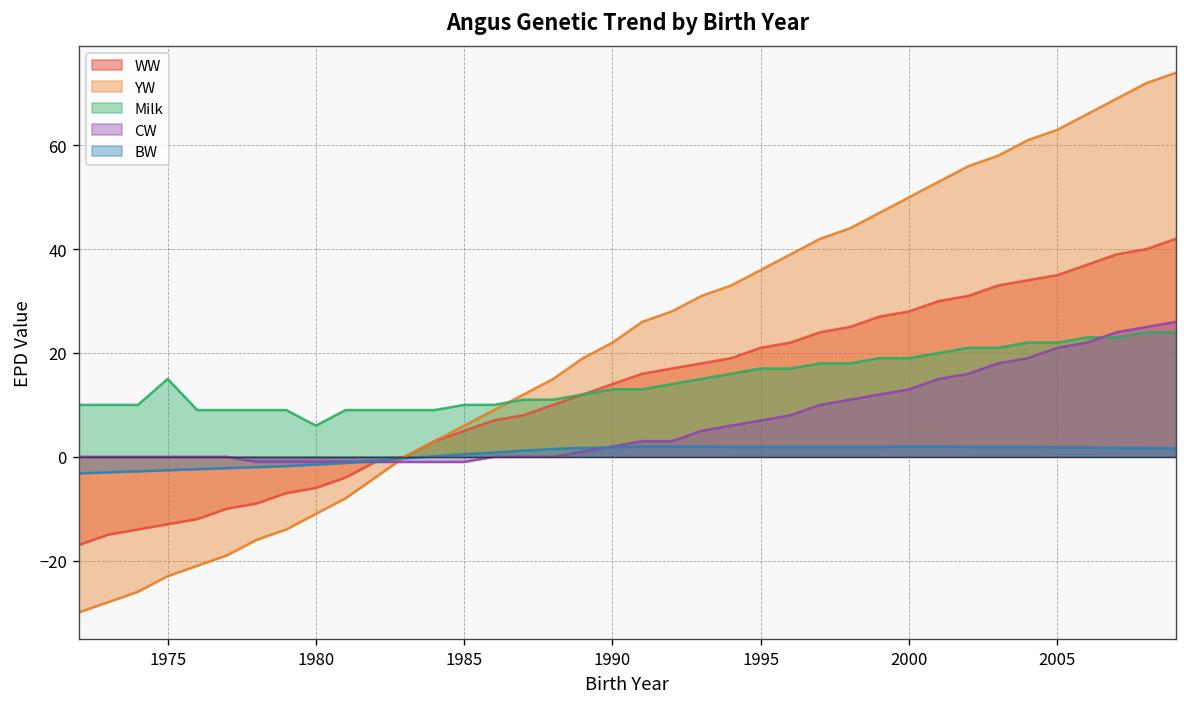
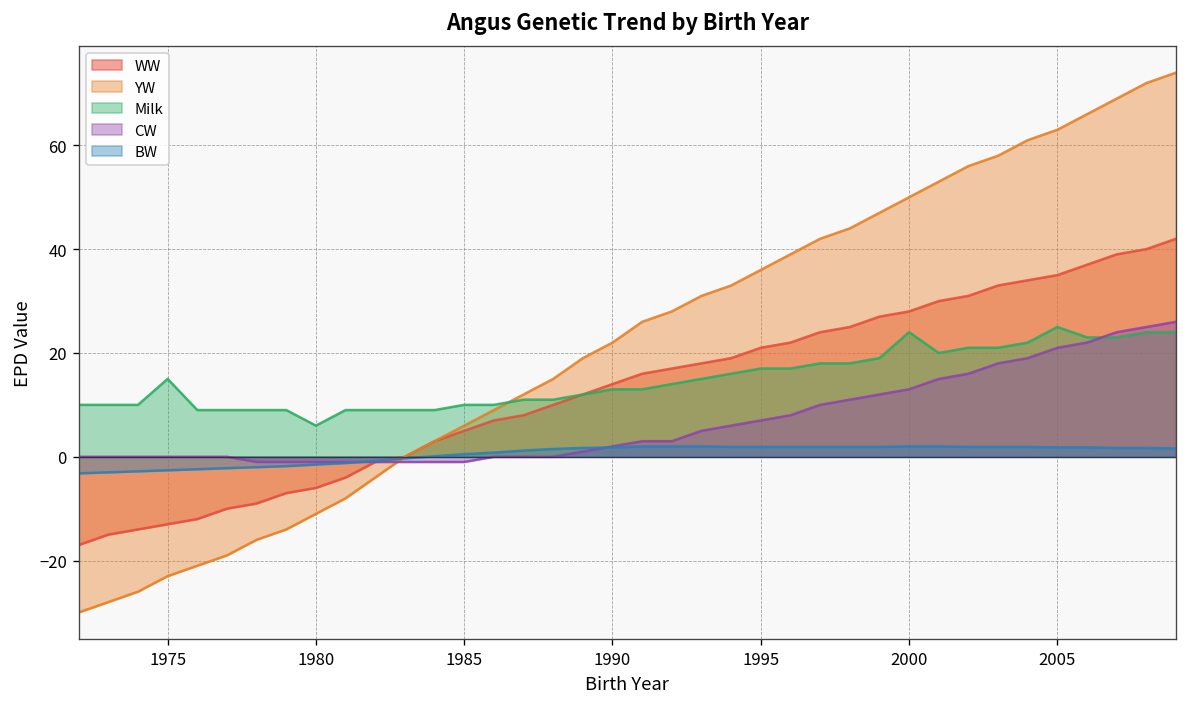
  {
    "Milk": {
      "1975": 15,
      "1980": 6,
      "1985": 10,
      "1990": 13,
      "1995": 17,
-     "2000": 19,
-     "2005": 22
+     "2000": 24,
+     "2005": 25
    }
  }
